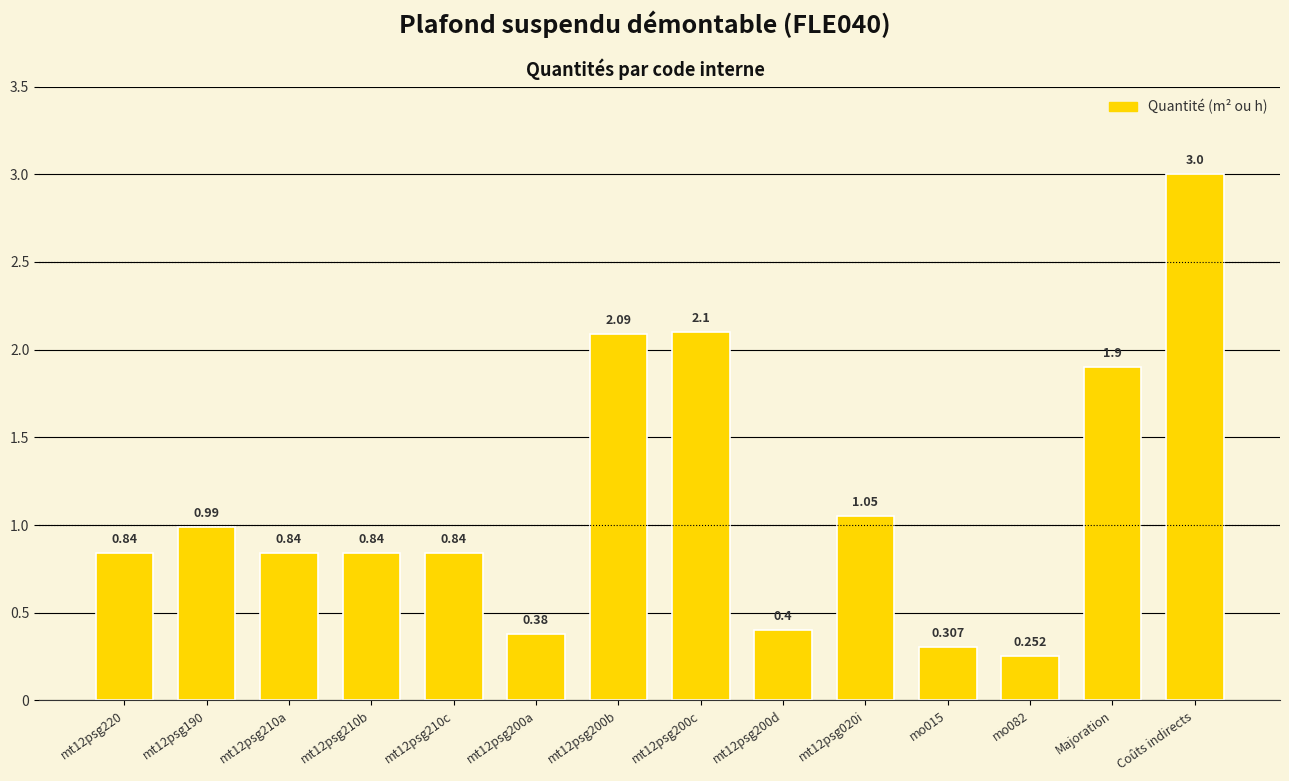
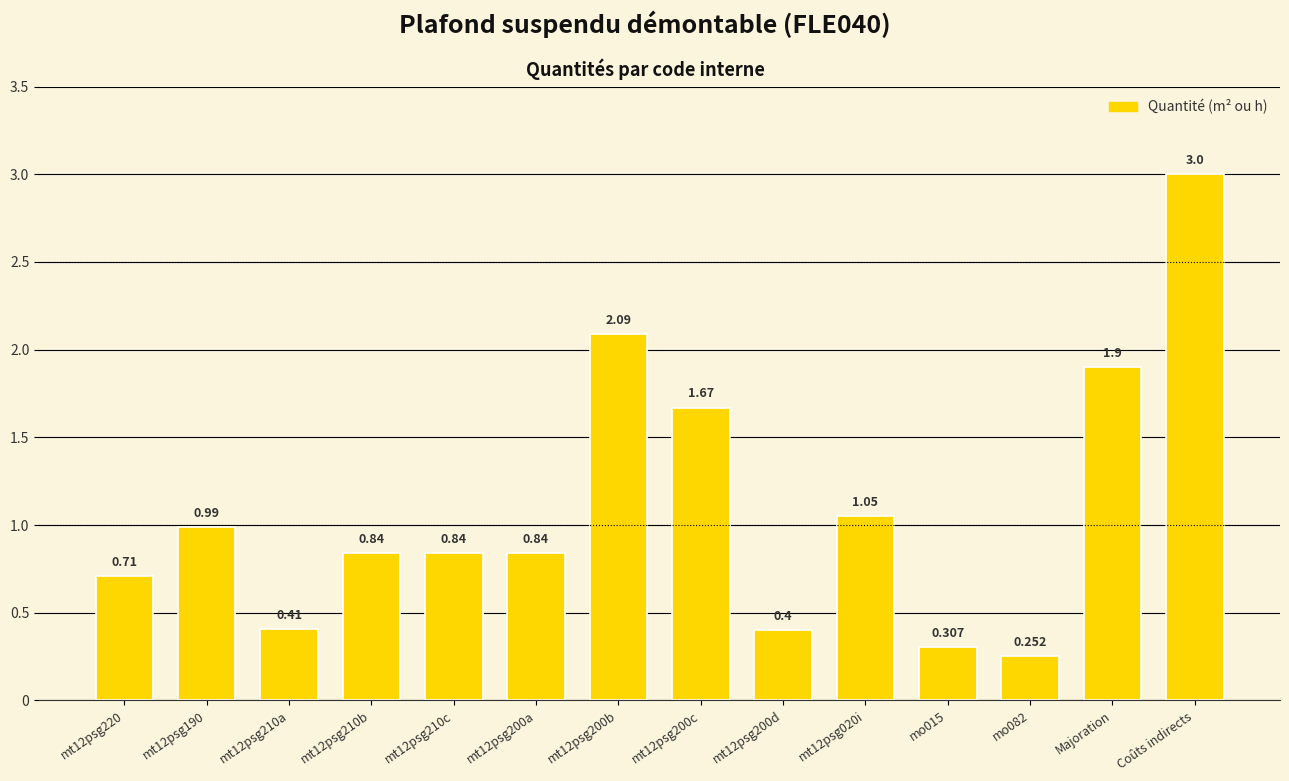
  {
-   "mt12psg220": 0.84,
+   "mt12psg220": 0.71,
    "mt12psg190": 0.99,
-   "mt12psg210a": 0.84,
+   "mt12psg210a": 0.41,
    "mt12psg210b": 0.84,
    "mt12psg210c": 0.84,
-   "mt12psg200a": 0.38,
+   "mt12psg200a": 0.84,
    "mt12psg200b": 2.09,
-   "mt12psg200c": 2.1,
+   "mt12psg200c": 1.67,
    "mt12psg200d": 0.4,
    "mt12psg020i": 1.05,
    "mo015": 0.307,
    "mo082": 0.252,
    "Majoration": 1.9,
    "Coûts indirects": 3.0
  }
